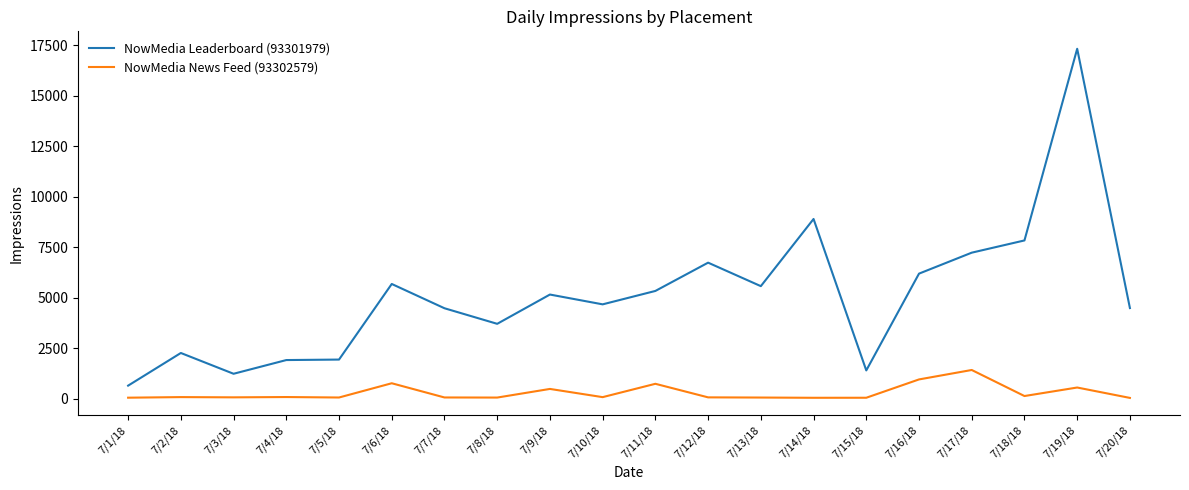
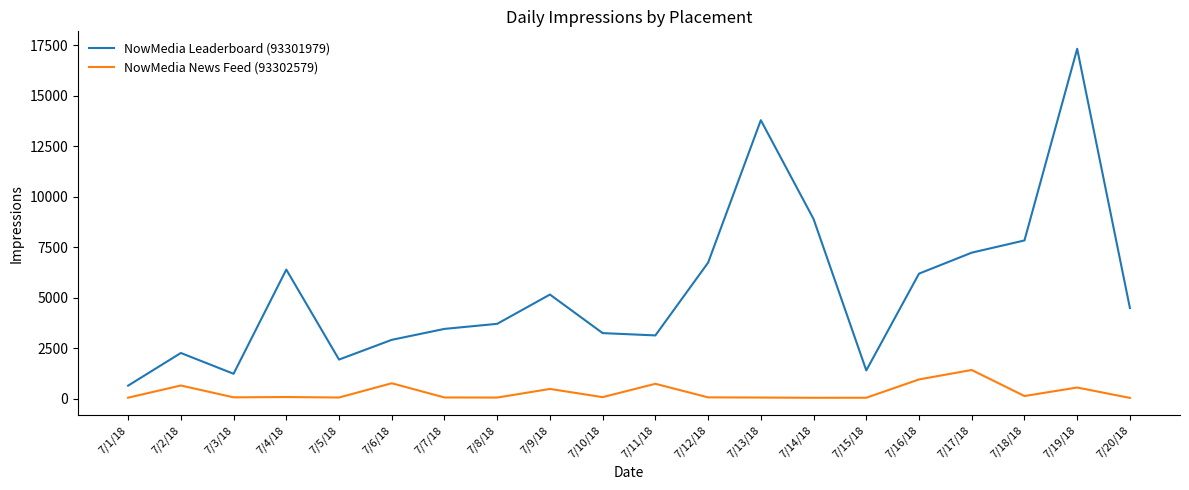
  {
    "NowMedia Leaderboard (93301979)": {
      "7/1/18": 700,
      "7/2/18": 2300,
      "7/3/18": 1200,
-     "7/4/18": 1900,
+     "7/4/18": 6400,
      "7/5/18": 1900,
-     "7/6/18": 5700,
-     "7/7/18": 4500,
+     "7/6/18": 2900,
+     "7/7/18": 3500,
      "7/8/18": 3700,
      "7/9/18": 5200,
-     "7/10/18": 4700,
-     "7/11/18": 5300,
+     "7/10/18": 3300,
+     "7/11/18": 3100,
      "7/12/18": 6700,
-     "7/13/18": 5600,
+     "7/13/18": 13800,
      "7/14/18": 8900,
      "7/15/18": 1400,
      "7/16/18": 6200,
      "7/17/18": 7200,
      "7/18/18": 7800,
      "7/19/18": 17300,
      "7/20/18": 4500
    },
    "NowMedia News Feed (93302579)": {
      "7/1/18": 100,
-     "7/2/18": 100,
+     "7/2/18": 700,
      "7/3/18": 100,
      "7/4/18": 100,
      "7/5/18": 100,
      "7/6/18": 800,
      "7/7/18": 100,
      "7/8/18": 100,
      "7/9/18": 500,
      "7/10/18": 100,
      "7/11/18": 700,
      "7/12/18": 100,
      "7/13/18": 100,
      "7/14/18": 100,
      "7/15/18": 100,
      "7/16/18": 1000,
      "7/17/18": 1400,
      "7/18/18": 100,
      "7/19/18": 600,
      "7/20/18": 0
    }
  }
